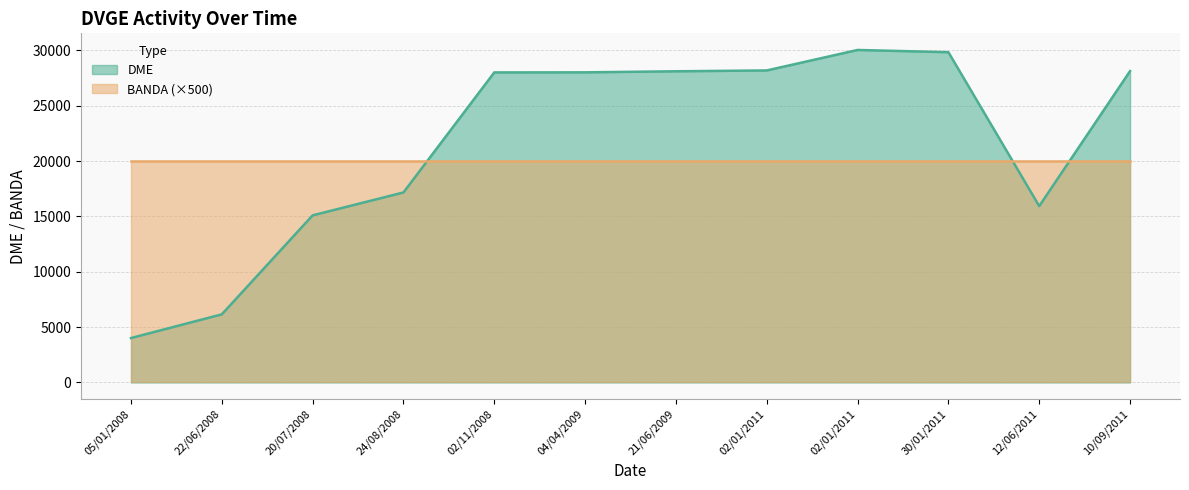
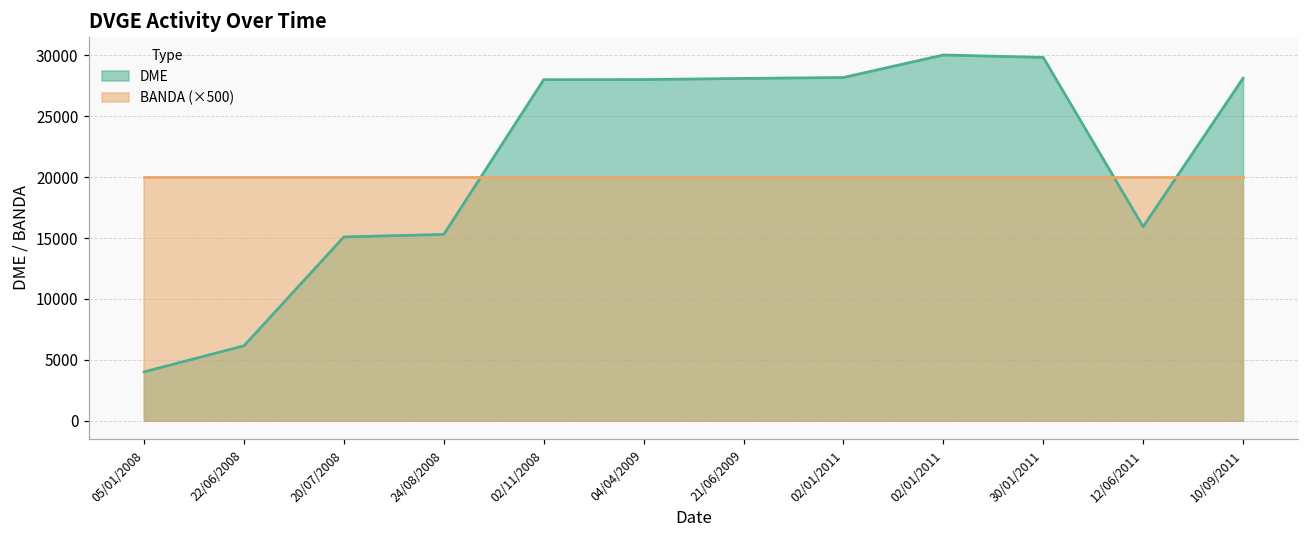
  {
    "DME": {
      "05/01/2008": 4000,
      "22/06/2008": 6200,
      "20/07/2008": 15100,
-     "24/08/2008": 17200,
+     "24/08/2008": 15300,
      "02/11/2008": 28000,
      "04/04/2009": 28000,
      "21/06/2009": 28100,
      "30/01/2011": 29800,
      "12/06/2011": 15900,
      "10/09/2011": 28100
    },
    "BANDA (×500)": {
      "05/01/2008": 20000,
      "22/06/2008": 20000,
      "20/07/2008": 20000,
      "24/08/2008": 20000,
      "02/11/2008": 20000,
      "04/04/2009": 20000,
      "21/06/2009": 20000,
      "30/01/2011": 20000,
      "12/06/2011": 20000,
      "10/09/2011": 20000
    }
  }
